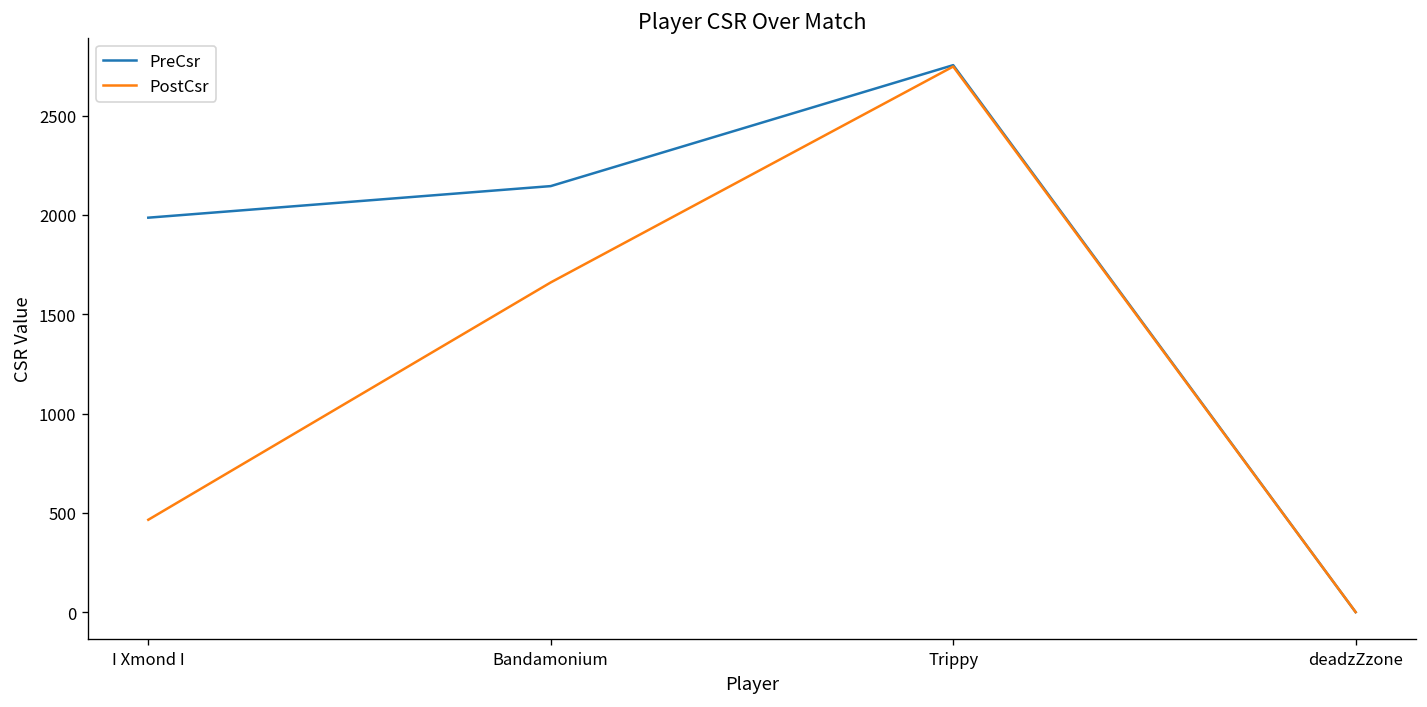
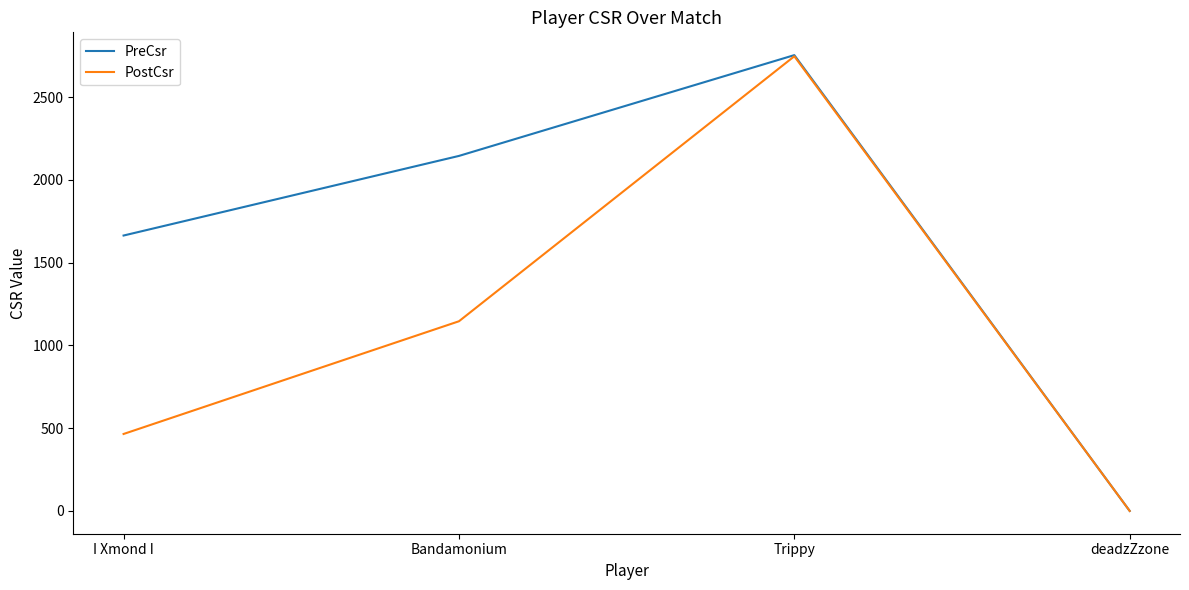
  {
    "PreCsr": {
-     "I Xmond I": 1990,
+     "I Xmond I": 1660,
      "Bandamonium": 2150
    },
    "PostCsr": {
      "I Xmond I": 470,
-     "Bandamonium": 1660
+     "Bandamonium": 1150
    }
  }
